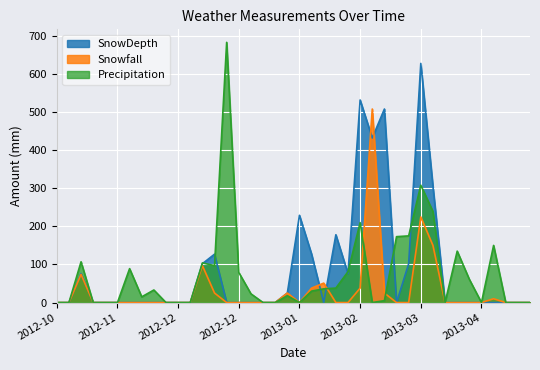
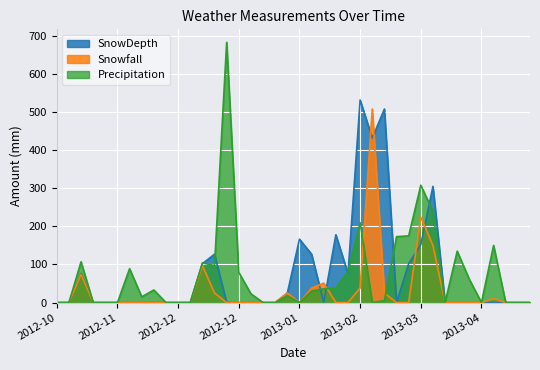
  {
    "SnowDepth": {
-     "2013-01": 230,
+     "2013-01": 170,
      "2013-02": 530,
-     "2013-03": 630
+     "2013-03": 150
    },
    "Snowfall": {
      "2013-02": 40,
      "2013-03": 220
    },
    "Precipitation": {
      "2013-02": 210,
      "2013-03": 310
    }
  }
